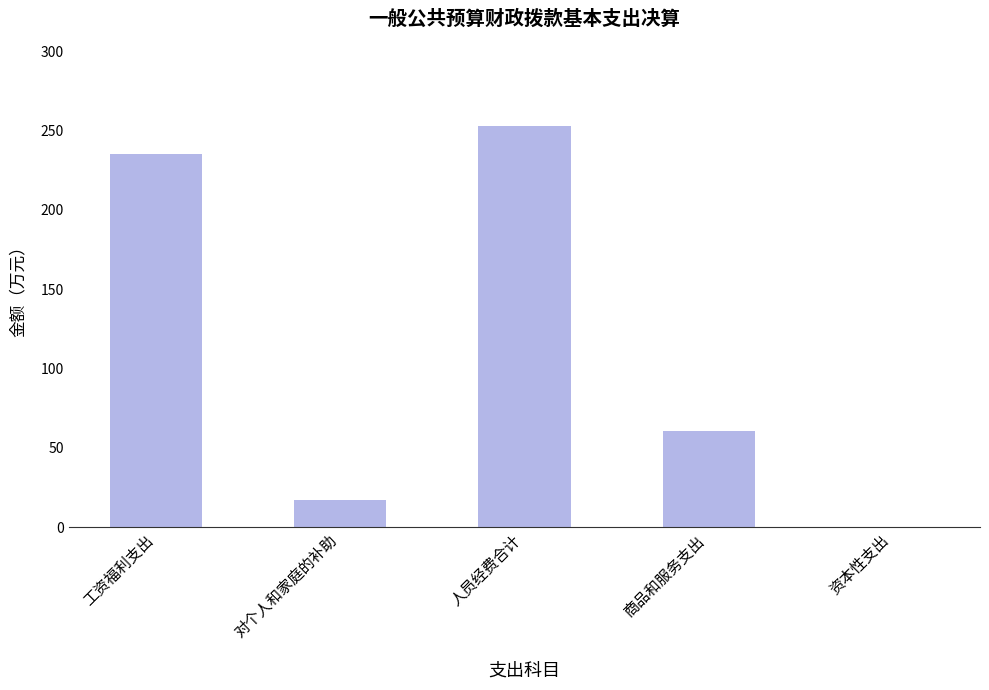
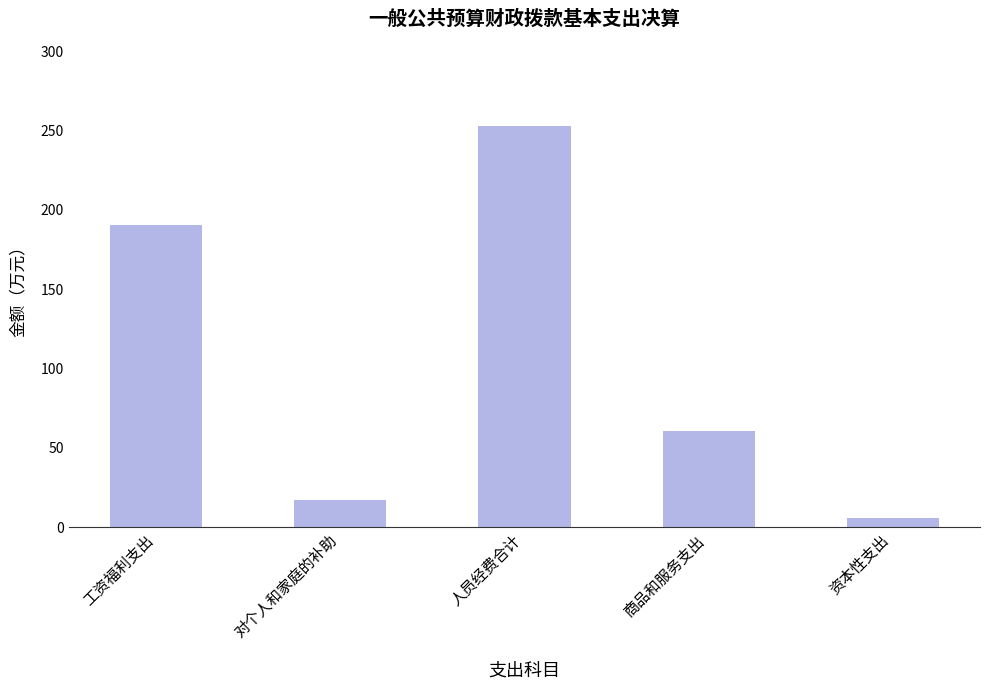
  {
-   "工资福利支出": 235,
+   "工资福利支出": 190,
    "对个人和家庭的补助": 17,
    "人员经费合计": 253,
    "商品和服务支出": 61,
-   "资本性支出": 0
+   "资本性支出": 6
  }
